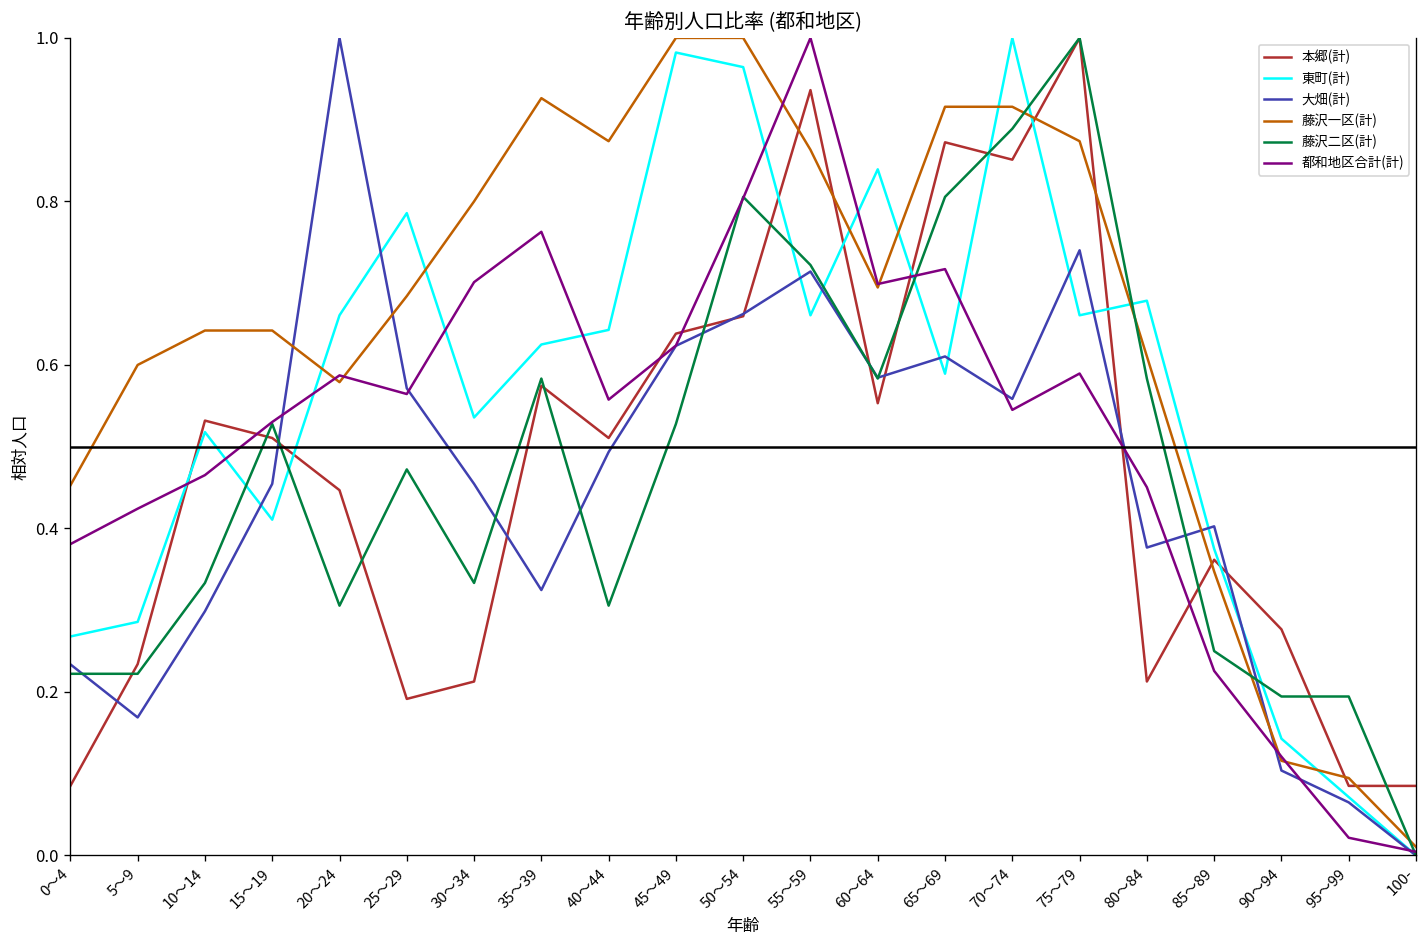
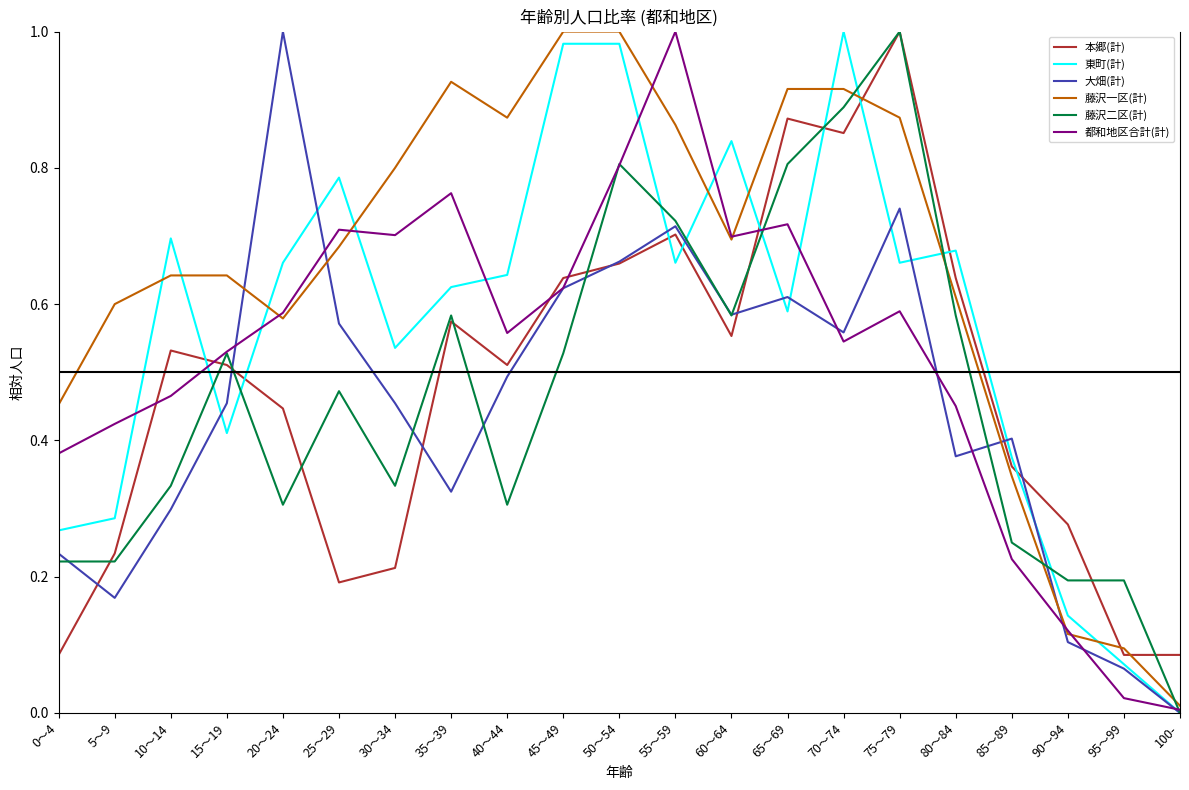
  {
    "本郷(計)": {
      "0～4": 0.09,
      "5～9": 0.23,
      "10～14": 0.53,
      "15～19": 0.51,
      "20～24": 0.45,
      "25～29": 0.19,
      "30～34": 0.21,
      "35～39": 0.57,
      "40～44": 0.51,
      "45～49": 0.64,
-     "55～59": 0.94,
+     "55～59": 0.70,
      "60～64": 0.55,
      "65～69": 0.87,
      "70～74": 0.85,
-     "80～84": 0.21,
+     "80～84": 0.64,
      "85～89": 0.36,
      "90～94": 0.28,
      "95～99": 0.09,
      "100-": 0.09
    },
    "東町(計)": {
      "0～4": 0.27,
      "5～9": 0.29,
-     "10～14": 0.52,
+     "10～14": 0.70,
      "15～19": 0.41,
      "20～24": 0.66,
      "25～29": 0.79,
      "30～34": 0.54,
      "35～39": 0.63,
      "40～44": 0.64,
      "45～49": 0.98,
-     "50～54": 0.96,
+     "50～54": 0.98,
      "55～59": 0.66,
      "60～64": 0.84,
      "65～69": 0.59,
      "70～74": 1.00,
      "75～79": 0.66,
      "80～84": 0.68,
      "85～89": 0.38,
      "90～94": 0.14,
      "95～99": 0.07
    },
    "大畑(計)": {
      "0～4": 0.23,
      "5～9": 0.17,
      "10～14": 0.30,
      "15～19": 0.45,
      "20～24": 1.00,
      "25～29": 0.57,
      "30～34": 0.45,
      "35～39": 0.32,
      "40～44": 0.49,
      "55～59": 0.71,
      "65～69": 0.61,
      "70～74": 0.56,
      "75～79": 0.74,
      "80～84": 0.38,
      "85～89": 0.40,
      "90～94": 0.10,
      "95～99": 0.06
    },
    "藤沢一区(計)": {
      "0～4": 0.45,
      "5～9": 0.60,
      "10～14": 0.64,
      "15～19": 0.64,
      "20～24": 0.58,
      "25～29": 0.68,
      "30～34": 0.80,
      "35～39": 0.93,
      "40～44": 0.87,
      "45～49": 1.00,
      "50～54": 1.00,
      "55～59": 0.86,
      "60～64": 0.69,
      "65～69": 0.92,
      "70～74": 0.92,
      "75～79": 0.87,
      "80～84": 0.61,
      "85～89": 0.35,
      "90～94": 0.12,
      "95～99": 0.09,
      "100-": 0.01
    },
    "藤沢二区(計)": {
      "0～4": 0.22,
      "5～9": 0.22,
      "10～14": 0.33,
      "20～24": 0.31,
      "25～29": 0.47,
      "30～34": 0.33,
      "35～39": 0.58,
      "40～44": 0.31,
      "45～49": 0.53,
      "55～59": 0.72,
      "65～69": 0.81,
      "70～74": 0.89,
      "80～84": 0.58,
      "85～89": 0.25,
      "90～94": 0.19,
      "95～99": 0.19
    },
    "都和地区合計(計)": {
      "0～4": 0.38,
      "5～9": 0.42,
      "10～14": 0.47,
      "20～24": 0.59,
-     "25～29": 0.56,
+     "25～29": 0.71,
      "30～34": 0.70,
      "35～39": 0.76,
      "40～44": 0.56,
      "55～59": 1.00,
      "60～64": 0.70,
      "65～69": 0.72,
      "70～74": 0.55,
      "75～79": 0.59,
      "80～84": 0.45,
      "85～89": 0.23,
      "90～94": 0.12,
      "95～99": 0.02,
      "100-": 0.00
    }
  }
